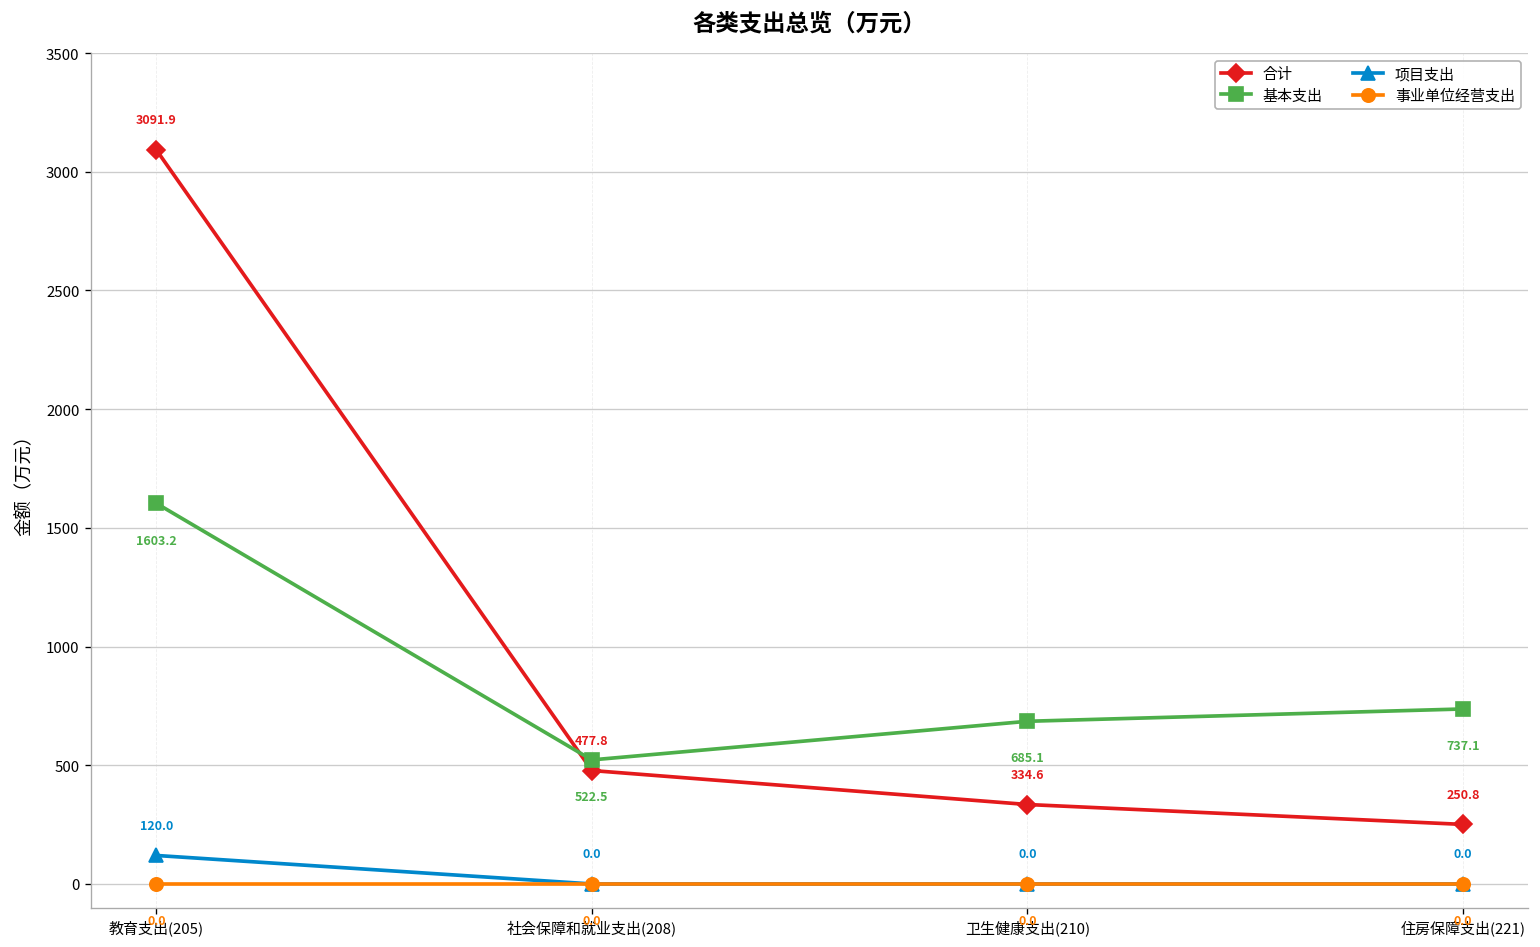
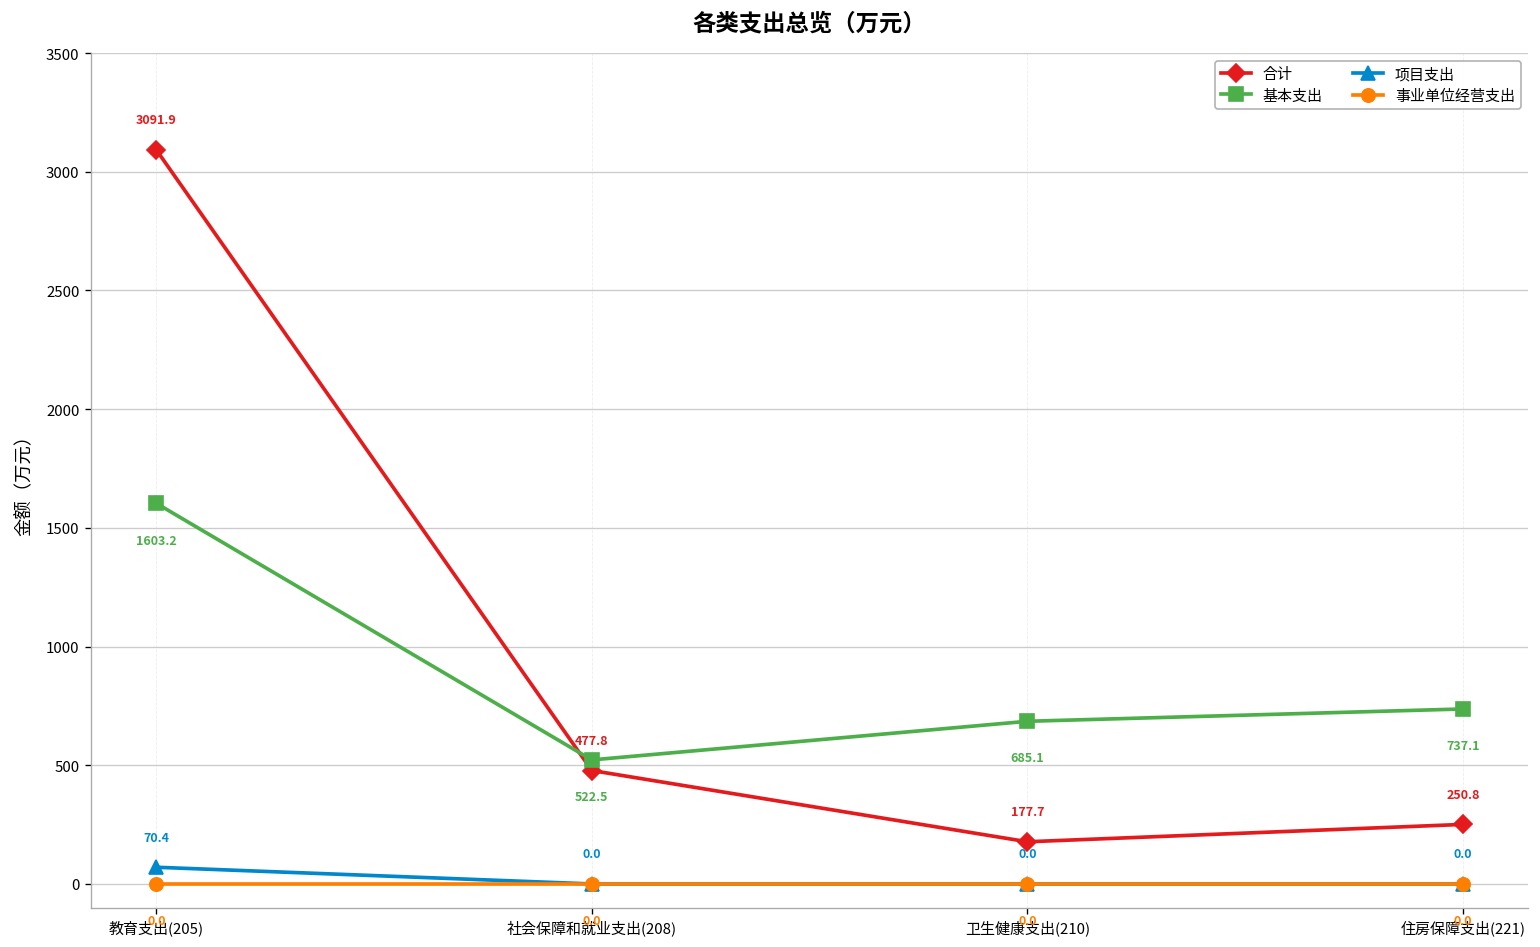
  {
    "合计": {
      "教育支出(205)": 3091.9,
      "社会保障和就业支出(208)": 477.8,
-     "卫生健康支出(210)": 334.6,
+     "卫生健康支出(210)": 177.7,
      "住房保障支出(221)": 250.8
    },
    "项目支出": {
-     "教育支出(205)": 120.0
+     "教育支出(205)": 70.4
    }
  }
